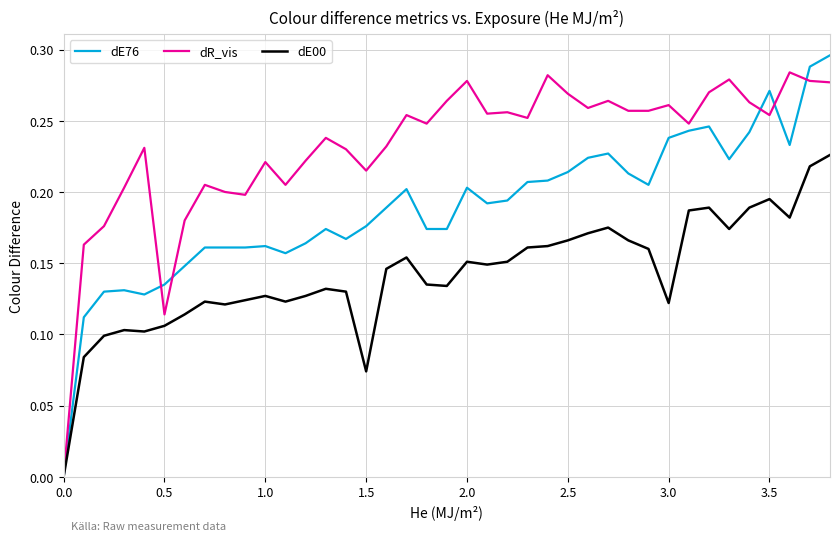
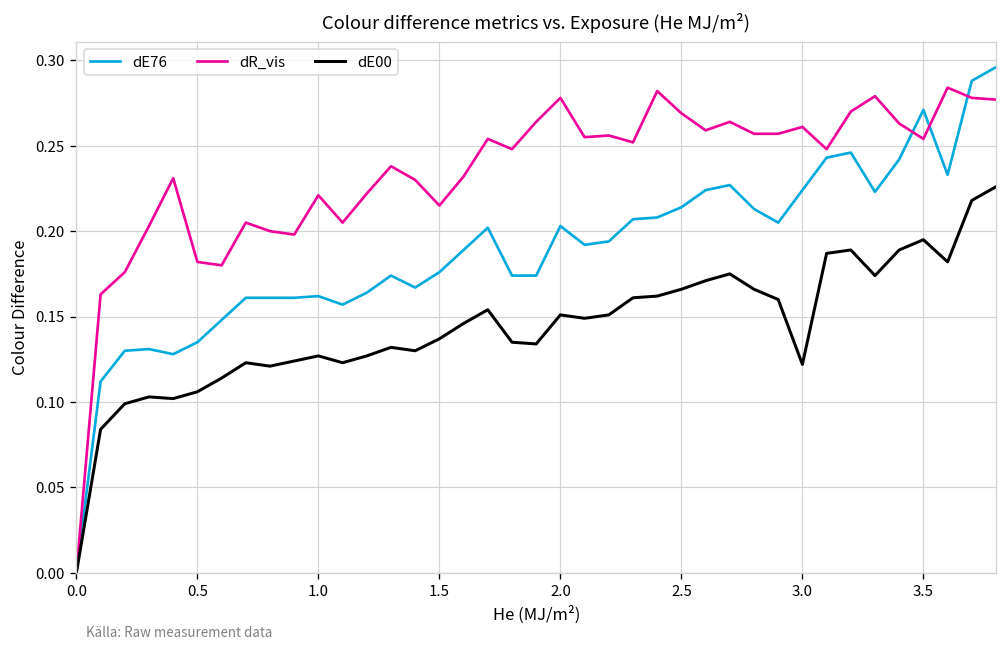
  {
    "dE76": {
      "0.5": 0.135,
      "1.0": 0.162,
      "1.5": 0.176,
      "2.0": 0.203,
      "2.5": 0.214,
-     "3.0": 0.238,
+     "3.0": 0.224,
      "3.5": 0.271
    },
    "dR_vis": {
-     "0.5": 0.114,
+     "0.5": 0.182,
      "1.0": 0.221,
      "1.5": 0.215,
      "2.0": 0.278,
      "2.5": 0.269,
      "3.0": 0.261,
      "3.5": 0.254
    },
    "dE00": {
      "0.5": 0.106,
      "1.0": 0.127,
-     "1.5": 0.074,
+     "1.5": 0.137,
      "2.0": 0.151,
      "2.5": 0.166,
      "3.0": 0.122,
      "3.5": 0.195
    }
  }
